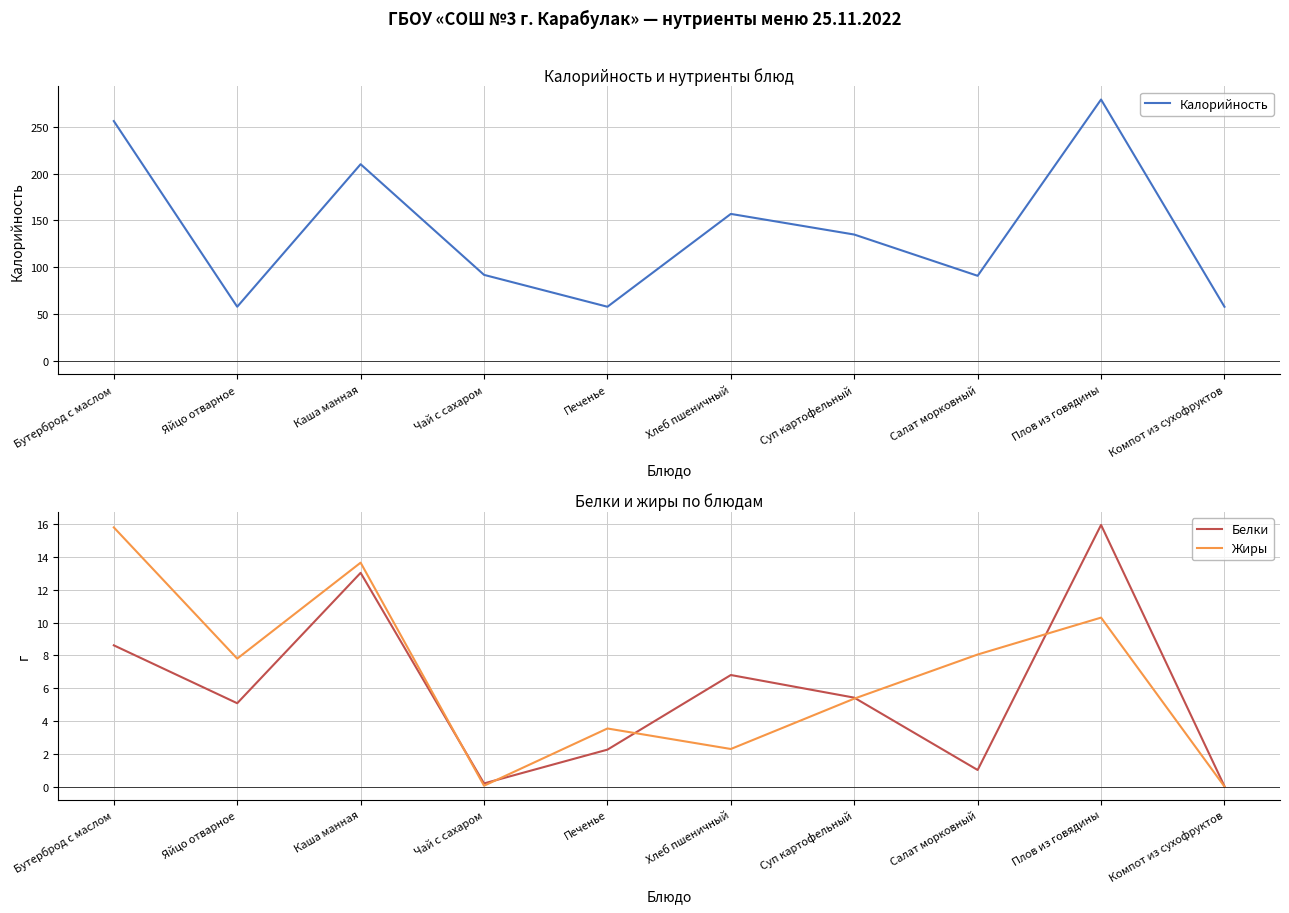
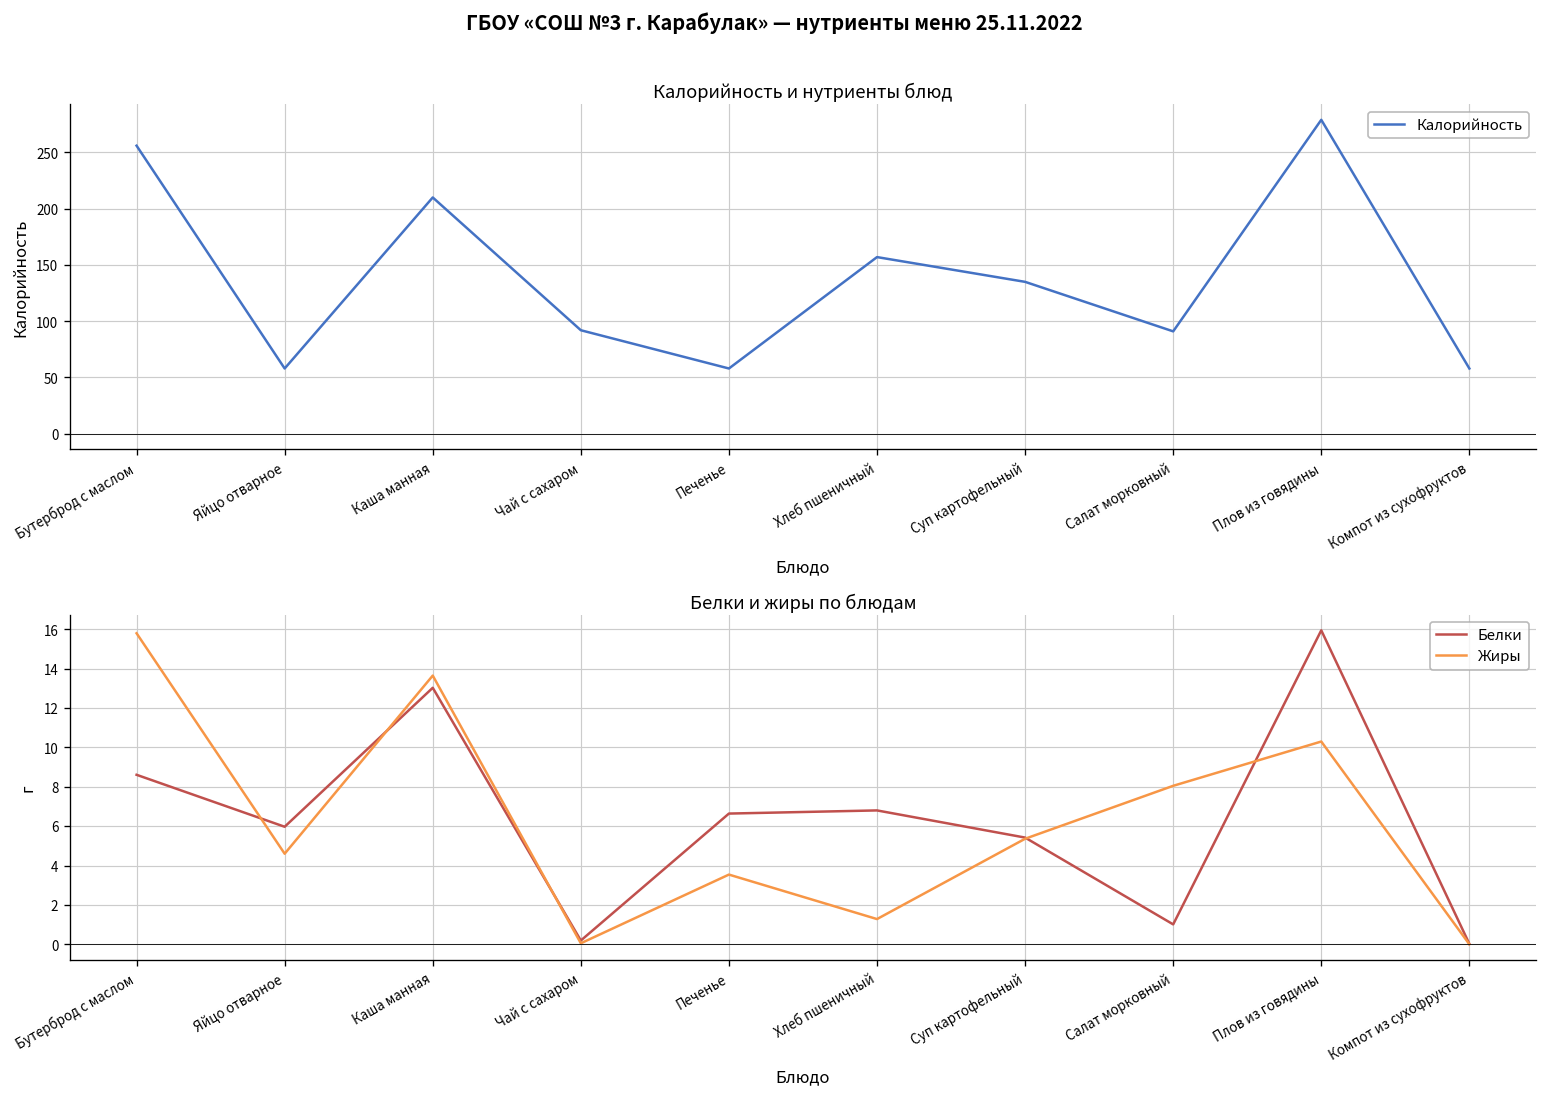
  {
    "Калорийность и нутриенты блюд": {
      "Бутерброд с маслом": 260,
      "Яйцо отварное": 60,
      "Каша манная": 210,
      "Чай с сахаром": 90,
      "Печенье": 60,
      "Хлеб пшеничный": 160,
      "Суп картофельный": 140,
      "Салат морковный": 90,
      "Плов из говядины": 280,
      "Компот из сухофруктов": 60
    },
    "Белки и жиры по блюдам": {
      "Белки": {
        "Бутерброд с маслом": 8.6,
-       "Яйцо отварное": 5.1,
+       "Яйцо отварное": 6.0,
        "Каша манная": 13.0,
-       "Печенье": 2.3,
+       "Печенье": 6.6,
        "Хлеб пшеничный": 6.8,
        "Салат морковный": 1.0,
        "Плов из говядины": 16.0
      },
      "Жиры": {
        "Бутерброд с маслом": 15.8,
-       "Яйцо отварное": 7.8,
+       "Яйцо отварное": 4.6,
        "Каша манная": 13.7,
        "Печенье": 3.5,
-       "Хлеб пшеничный": 2.3,
+       "Хлеб пшеничный": 1.3,
        "Салат морковный": 8.1,
        "Плов из говядины": 10.3
      }
    }
  }
